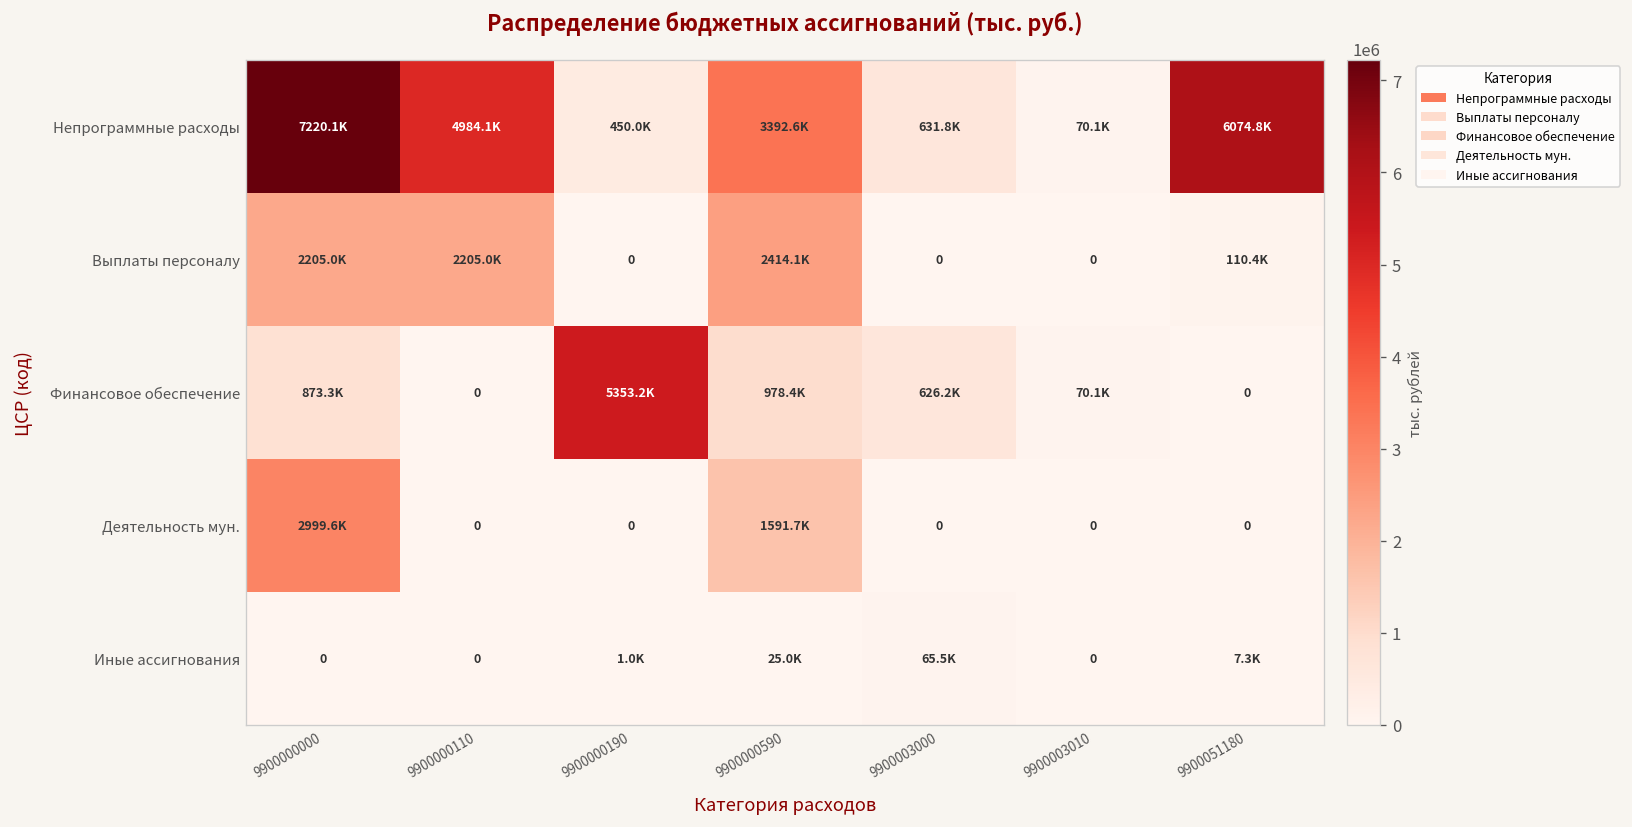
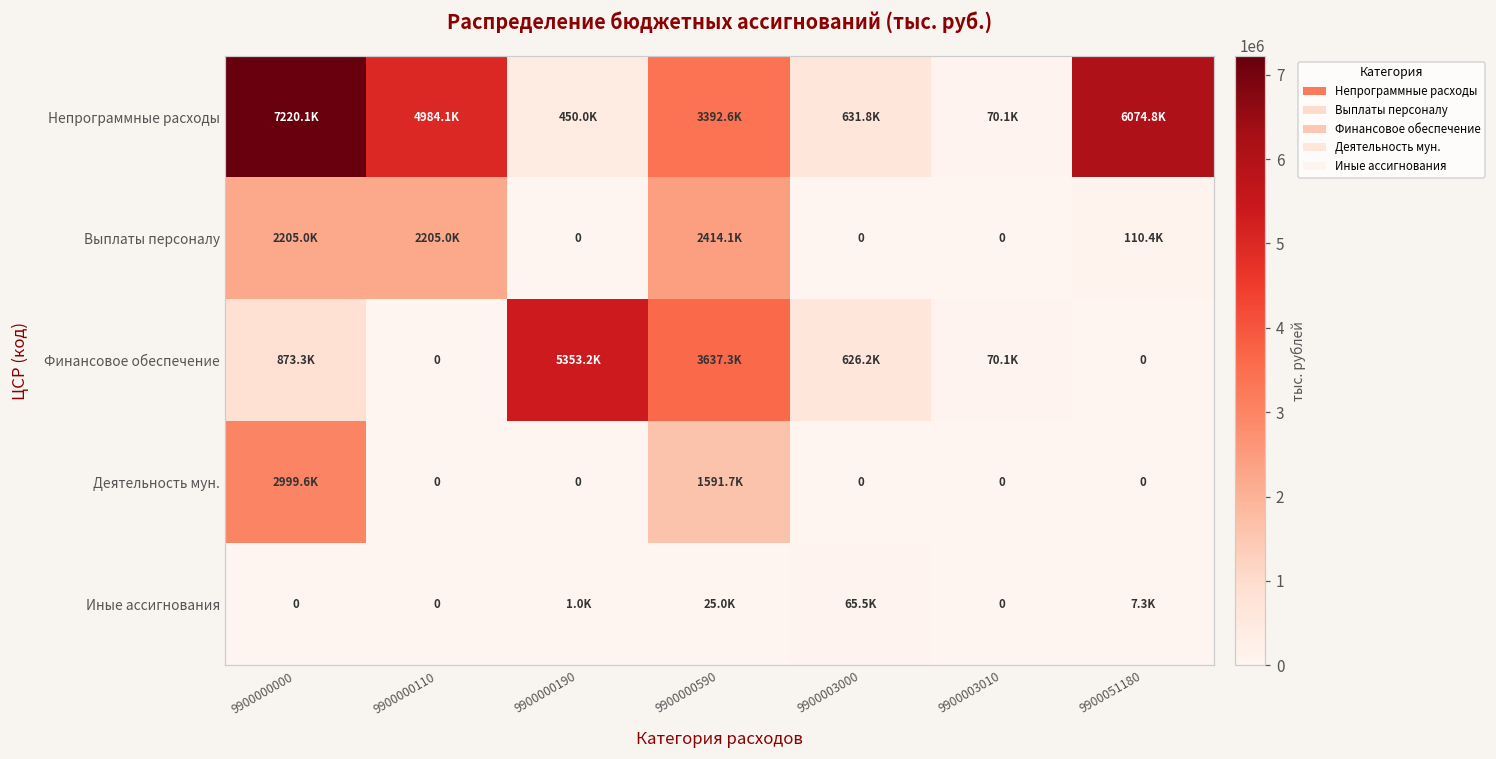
  {
    "Непрограммные расходы": {
      "9900000000": "7220.1K",
      "9900000110": "4984.1K",
      "9900000190": "450.0K",
      "9900000590": "3392.6K",
      "9900003000": "631.8K",
      "9900003010": "70.1K",
      "9900051180": "6074.8K"
    },
    "Выплаты персоналу": {
      "9900000000": "2205.0K",
      "9900000110": "2205.0K",
      "9900000190": "0",
      "9900000590": "2414.1K",
      "9900003000": "0",
      "9900003010": "0",
      "9900051180": "110.4K"
    },
    "Финансовое обеспечение": {
      "9900000000": "873.3K",
      "9900000110": "0",
      "9900000190": "5353.2K",
-     "9900000590": "978.4K",
+     "9900000590": "3637.3K",
      "9900003000": "626.2K",
      "9900003010": "70.1K",
      "9900051180": "0"
    },
    "Деятельность мун.": {
      "9900000000": "2999.6K",
      "9900000110": "0",
      "9900000190": "0",
      "9900000590": "1591.7K",
      "9900003000": "0",
      "9900003010": "0",
      "9900051180": "0"
    },
    "Иные ассигнования": {
      "9900000000": "0",
      "9900000110": "0",
      "9900000190": "1.0K",
      "9900000590": "25.0K",
      "9900003000": "65.5K",
      "9900003010": "0",
      "9900051180": "7.3K"
    }
  }
